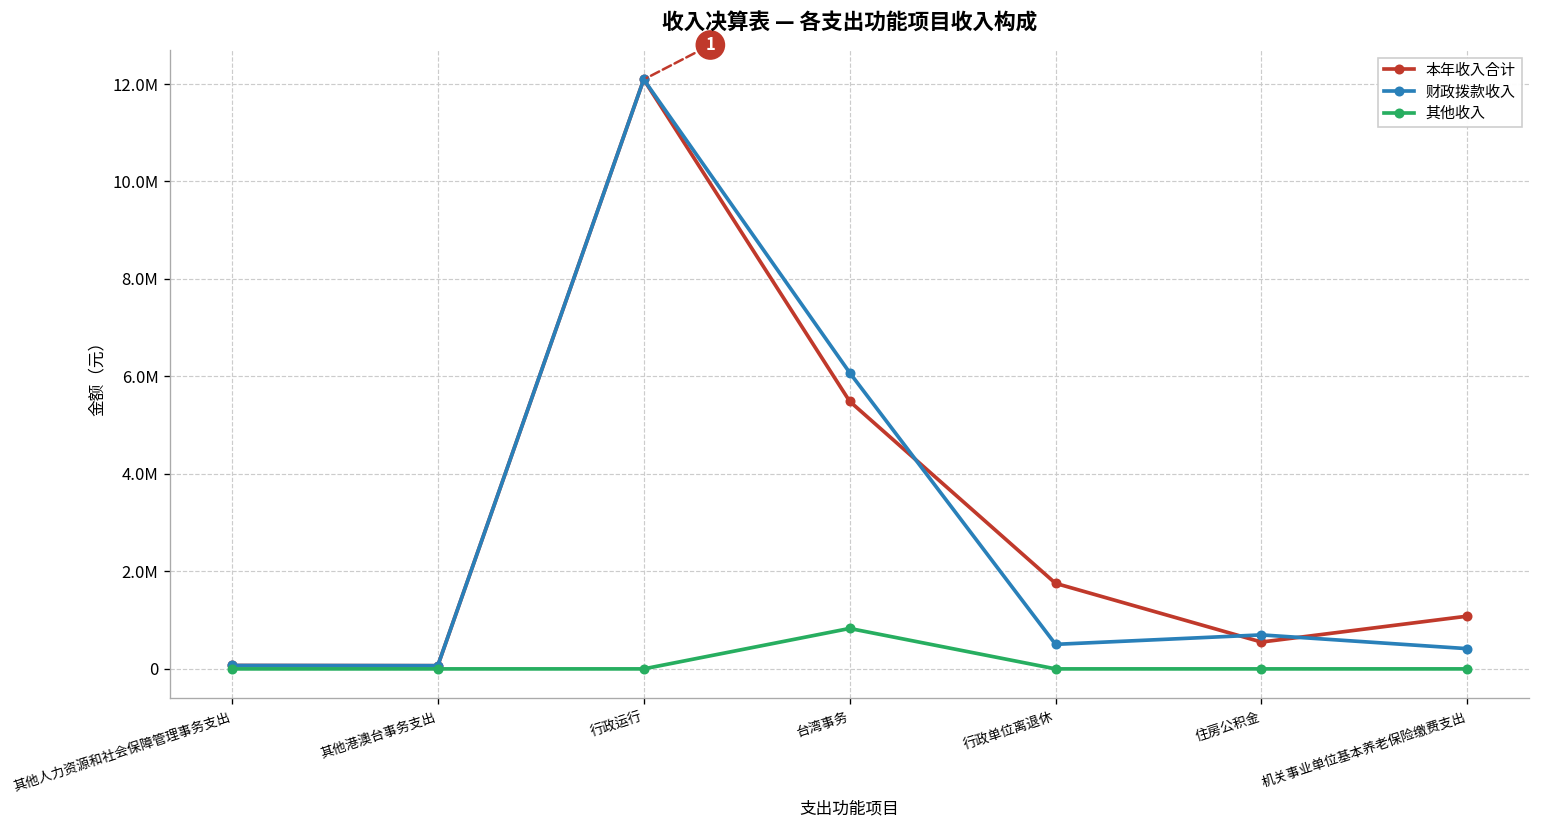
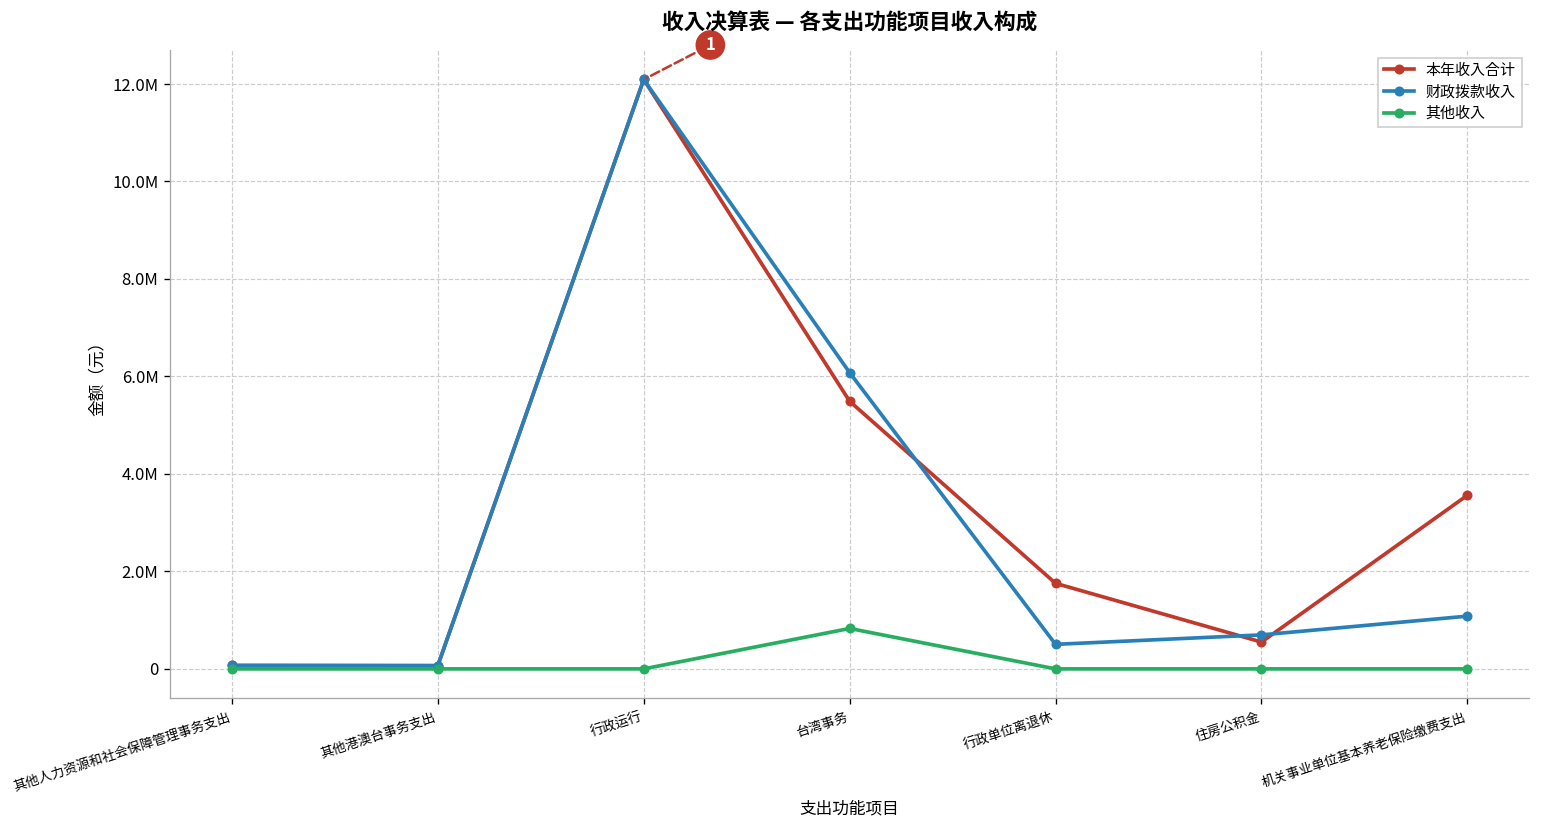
  {
    "本年收入合计": {
      "台湾事务": 5500000,
      "行政单位离退休": 1800000,
      "住房公积金": 600000,
-     "机关事业单位基本养老保险缴费支出": 1100000
+     "机关事业单位基本养老保险缴费支出": 3600000
    },
    "财政拨款收入": {
      "台湾事务": 6100000,
      "行政单位离退休": 500000,
      "住房公积金": 700000,
-     "机关事业单位基本养老保险缴费支出": 400000
+     "机关事业单位基本养老保险缴费支出": 1100000
    },
    "其他收入": {
      "其他人力资源和社会保障管理事务支出": 0,
      "其他港澳台事务支出": 0,
      "行政运行": 0,
      "台湾事务": 800000,
      "行政单位离退休": 0,
      "住房公积金": 0,
      "机关事业单位基本养老保险缴费支出": 0
    }
  }
